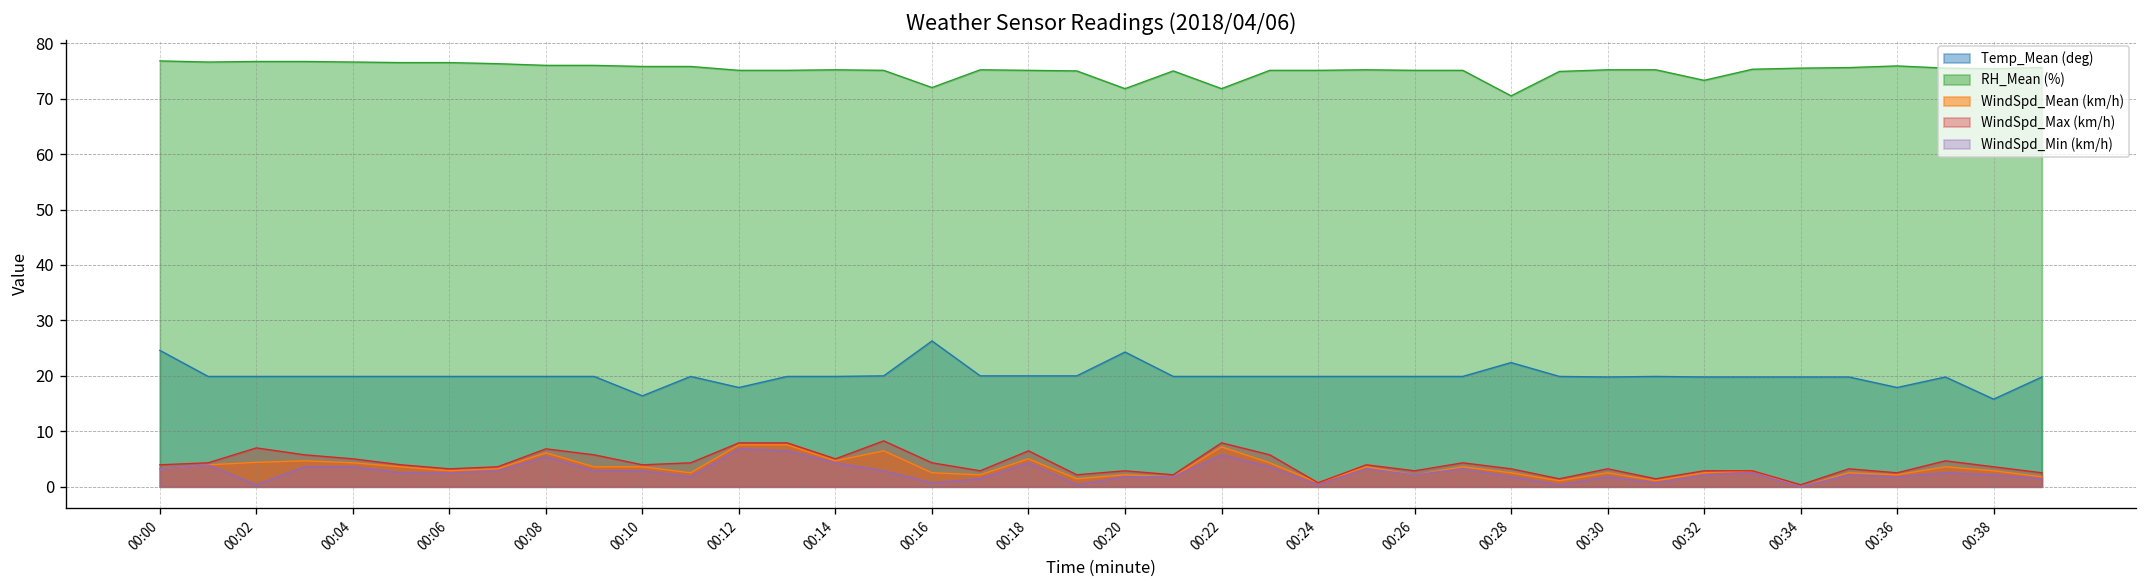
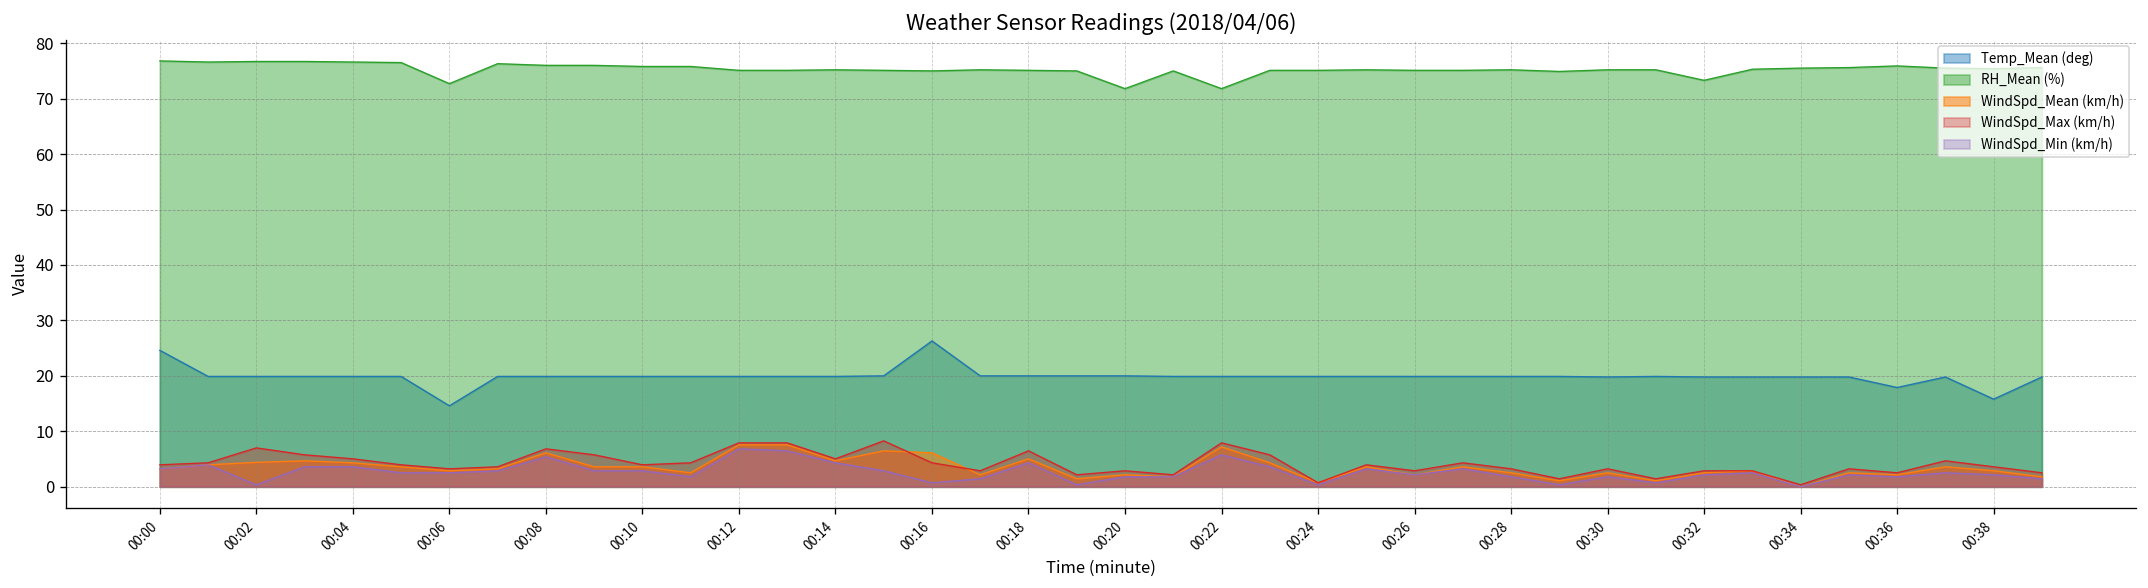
  {
    "Temp_Mean (deg)": {
      "00:00": 25,
      "00:02": 20,
      "00:04": 20,
-     "00:06": 20,
+     "00:06": 15,
      "00:08": 20,
-     "00:10": 16,
-     "00:12": 18,
+     "00:10": 20,
+     "00:12": 20,
      "00:14": 20,
      "00:16": 26,
      "00:18": 20,
-     "00:20": 24,
+     "00:20": 20,
      "00:22": 20,
      "00:24": 20,
      "00:26": 20,
-     "00:28": 22,
+     "00:28": 20,
      "00:30": 20,
      "00:32": 20,
      "00:34": 20,
      "00:36": 18,
      "00:38": 16
    },
    "RH_Mean (%)": {
      "00:00": 77,
      "00:02": 77,
      "00:04": 77,
-     "00:06": 77,
+     "00:06": 73,
      "00:08": 76,
      "00:10": 76,
      "00:12": 75,
      "00:14": 75,
-     "00:16": 72,
+     "00:16": 75,
      "00:18": 75,
      "00:20": 72,
      "00:22": 72,
      "00:24": 75,
      "00:26": 75,
-     "00:28": 71,
+     "00:28": 75,
      "00:30": 75,
      "00:32": 73,
      "00:34": 76,
      "00:36": 76
    },
    "WindSpd_Mean (km/h)": {
      "00:02": 4,
      "00:04": 4,
      "00:08": 6,
-     "00:16": 3,
+     "00:16": 6,
      "00:18": 5,
      "00:22": 7,
      "00:28": 3,
      "00:30": 3,
      "00:38": 3
    },
    "WindSpd_Max (km/h)": {
      "00:00": 4,
      "00:02": 7,
      "00:04": 5,
      "00:08": 7,
      "00:16": 4,
      "00:18": 6,
      "00:20": 3,
      "00:22": 8,
      "00:26": 3,
      "00:28": 3,
      "00:30": 3,
      "00:38": 4
    },
    "WindSpd_Min (km/h)": {
      "00:02": 0,
      "00:04": 4,
      "00:08": 5,
      "00:10": 3,
      "00:12": 7,
      "00:16": 1,
      "00:18": 4,
      "00:22": 6,
      "00:28": 2,
      "00:30": 2,
      "00:38": 2
    }
  }
